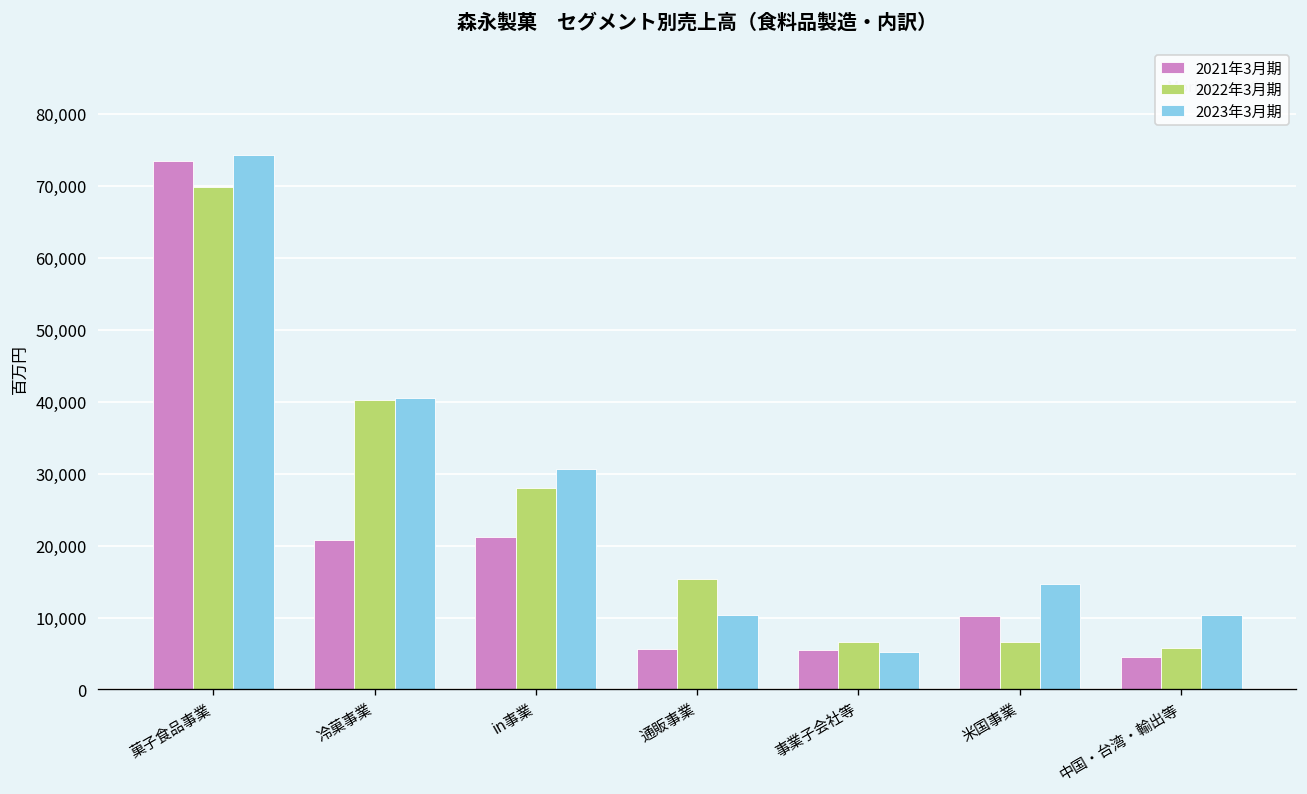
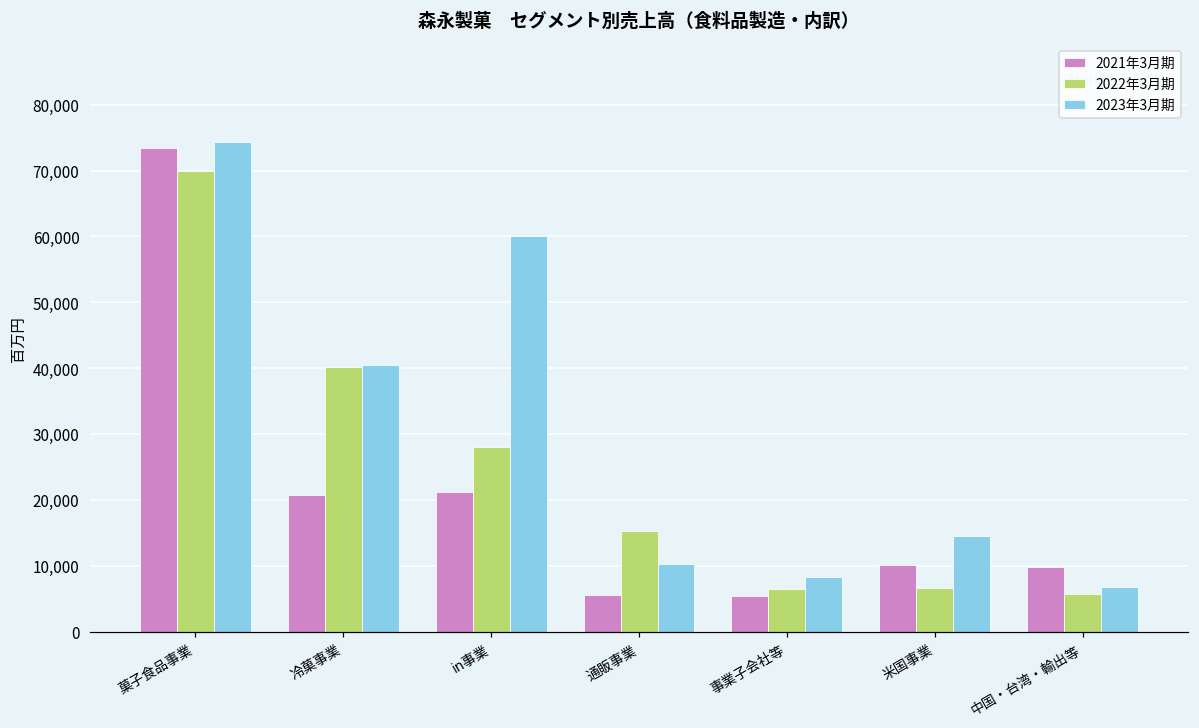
  {
    "2021年3月期": {
      "菓子食品事業": "73,000",
      "冷菓事業": "21,000",
      "in事業": "21,000",
      "通販事業": "6,000",
      "事業子会社等": "5,000",
      "米国事業": "10,000",
-     "中国・台湾・輸出等": "5,000"
+     "中国・台湾・輸出等": "10,000"
    },
    "2022年3月期": {
      "菓子食品事業": "70,000",
      "冷菓事業": "40,000",
      "in事業": "28,000",
      "通販事業": "15,000",
      "事業子会社等": "7,000",
      "米国事業": "7,000",
      "中国・台湾・輸出等": "6,000"
    },
    "2023年3月期": {
      "菓子食品事業": "74,000",
      "冷菓事業": "41,000",
-     "in事業": "31,000",
+     "in事業": "60,000",
      "通販事業": "10,000",
-     "事業子会社等": "5,000",
+     "事業子会社等": "8,000",
      "米国事業": "15,000",
-     "中国・台湾・輸出等": "10,000"
+     "中国・台湾・輸出等": "7,000"
    }
  }
